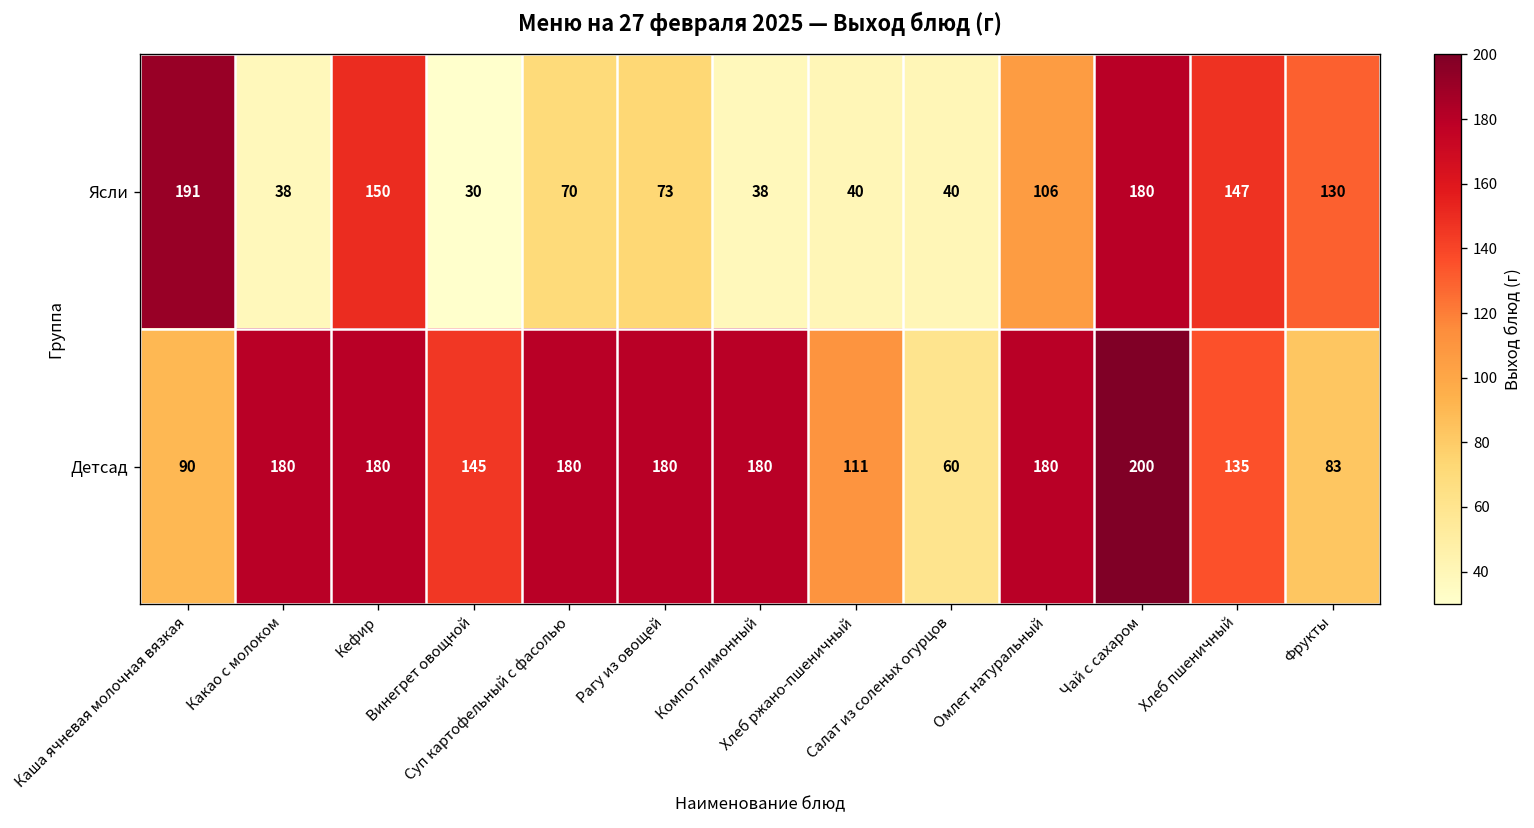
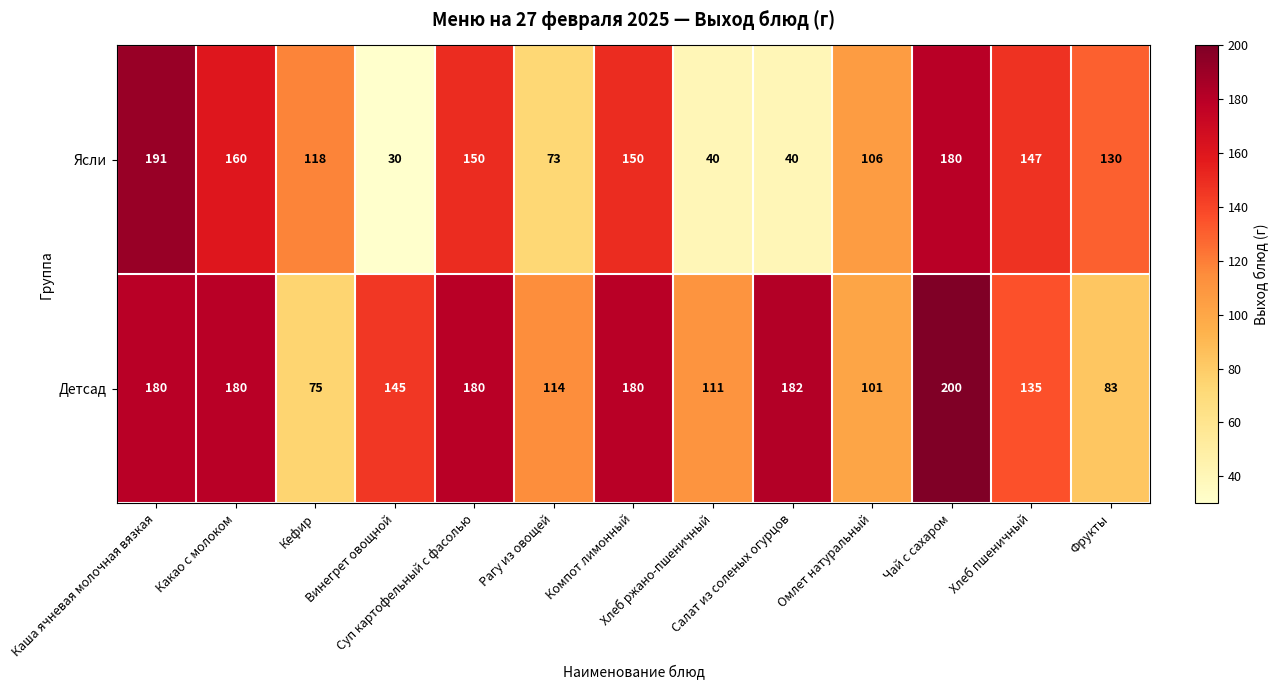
  {
    "Ясли": {
      "Каша ячневая молочная вязкая": 191,
-     "Какао с молоком": 38,
-     "Кефир": 150,
+     "Какао с молоком": 160,
+     "Кефир": 118,
      "Винегрет овощной": 30,
-     "Суп картофельный с фасолью": 70,
+     "Суп картофельный с фасолью": 150,
      "Рагу из овощей": 73,
-     "Компот лимонный": 38,
+     "Компот лимонный": 150,
      "Хлеб ржано-пшеничный": 40,
      "Салат из соленых огурцов": 40,
      "Омлет натуральный": 106,
      "Чай с сахаром": 180,
      "Хлеб пшеничный": 147,
      "Фрукты": 130
    },
    "Детсад": {
-     "Каша ячневая молочная вязкая": 90,
+     "Каша ячневая молочная вязкая": 180,
      "Какао с молоком": 180,
-     "Кефир": 180,
+     "Кефир": 75,
      "Винегрет овощной": 145,
      "Суп картофельный с фасолью": 180,
-     "Рагу из овощей": 180,
+     "Рагу из овощей": 114,
      "Компот лимонный": 180,
      "Хлеб ржано-пшеничный": 111,
-     "Салат из соленых огурцов": 60,
-     "Омлет натуральный": 180,
+     "Салат из соленых огурцов": 182,
+     "Омлет натуральный": 101,
      "Чай с сахаром": 200,
      "Хлеб пшеничный": 135,
      "Фрукты": 83
    }
  }
